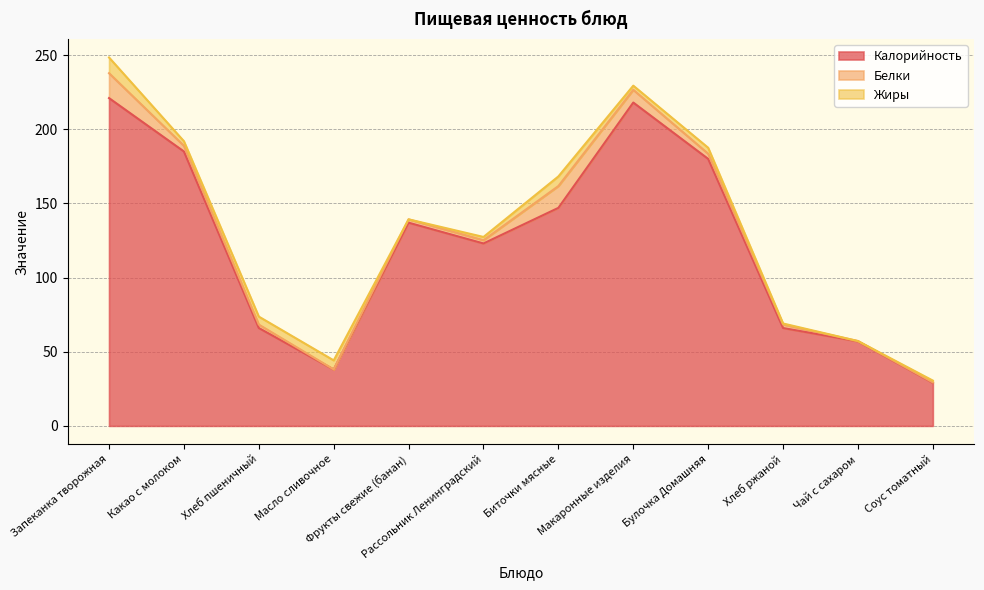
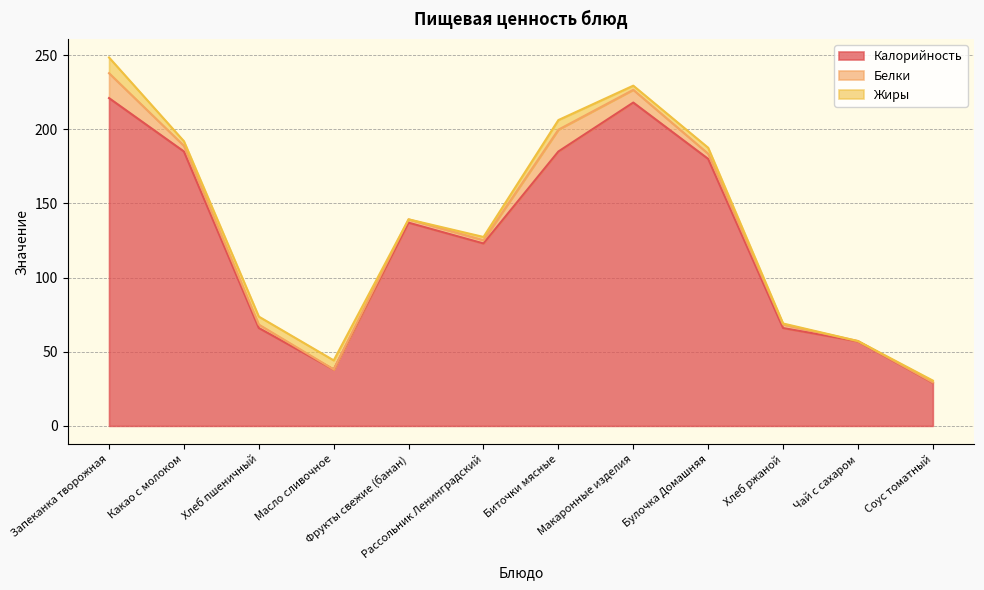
  {
    "Калорийность": {
      "Запеканка творожная": 221,
      "Какао с молоком": 185,
      "Хлеб пшеничный": 66,
      "Фрукты свежие (банан)": 137,
      "Рассольник Ленинградский": 123,
-     "Биточки мясные": 147,
+     "Биточки мясные": 185,
      "Макаронные изделия": 218,
      "Булочка Домашняя": 180,
      "Хлеб ржаной": 66
    }
  }
